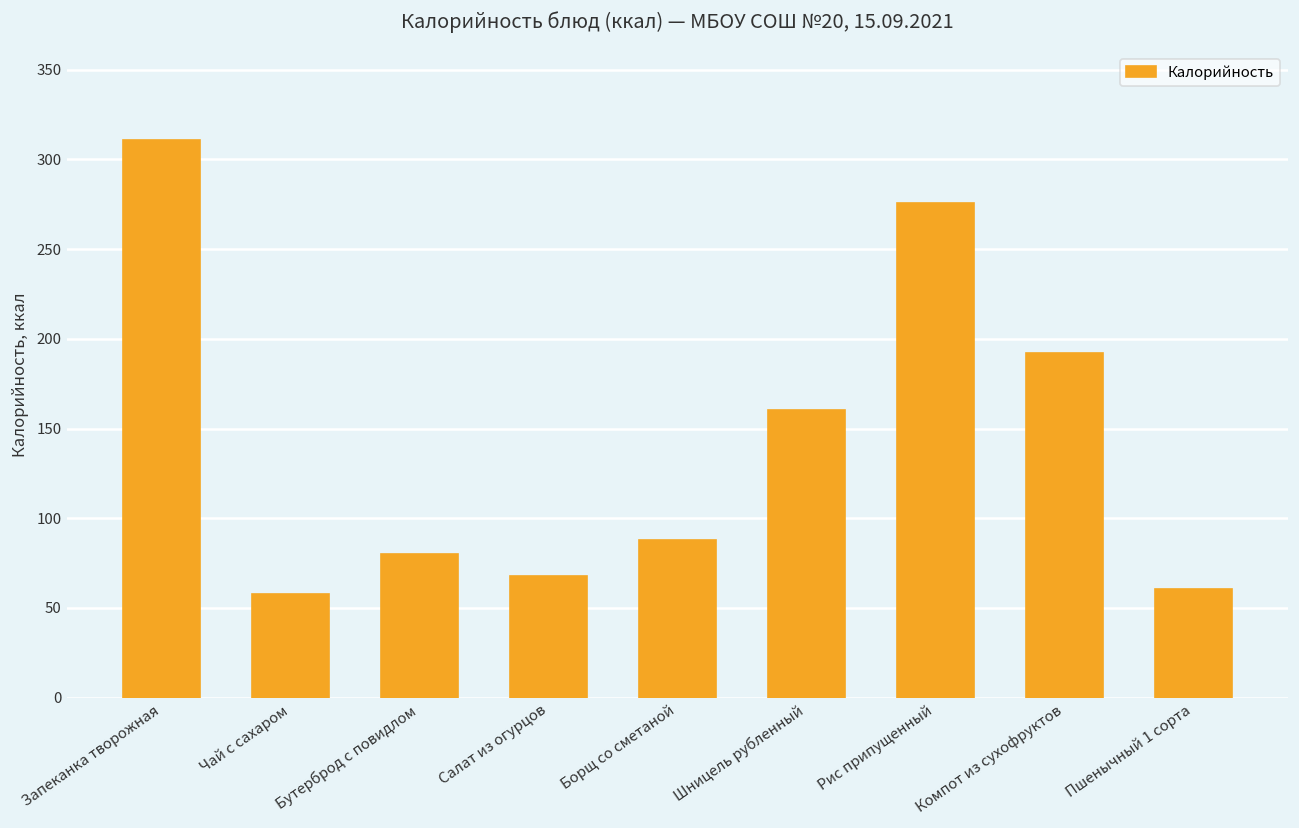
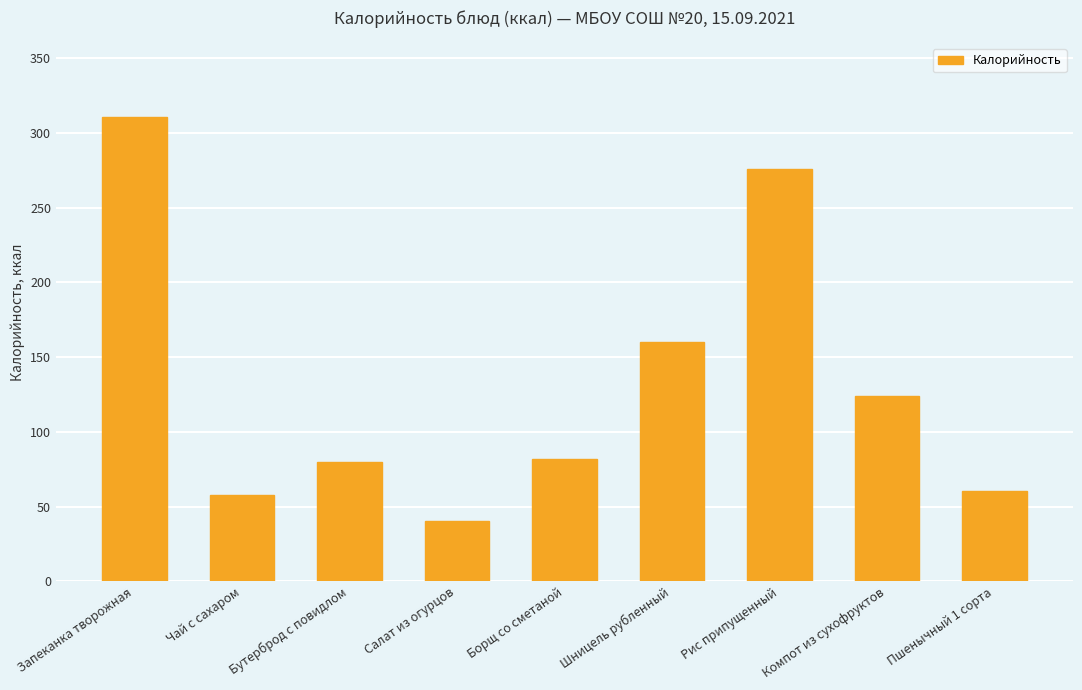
  {
    "Запеканка творожная": 311,
    "Чай с сахаром": 58,
    "Бутерброд с повидлом": 80,
-   "Салат из огурцов": 68,
-   "Борщ со сметаной": 88,
+   "Салат из огурцов": 40,
+   "Борщ со сметаной": 82,
    "Шницель рубленный": 160,
    "Рис припущенный": 276,
-   "Компот из сухофруктов": 192,
+   "Компот из сухофруктов": 124,
    "Пшенычный 1 сорта": 61
  }
